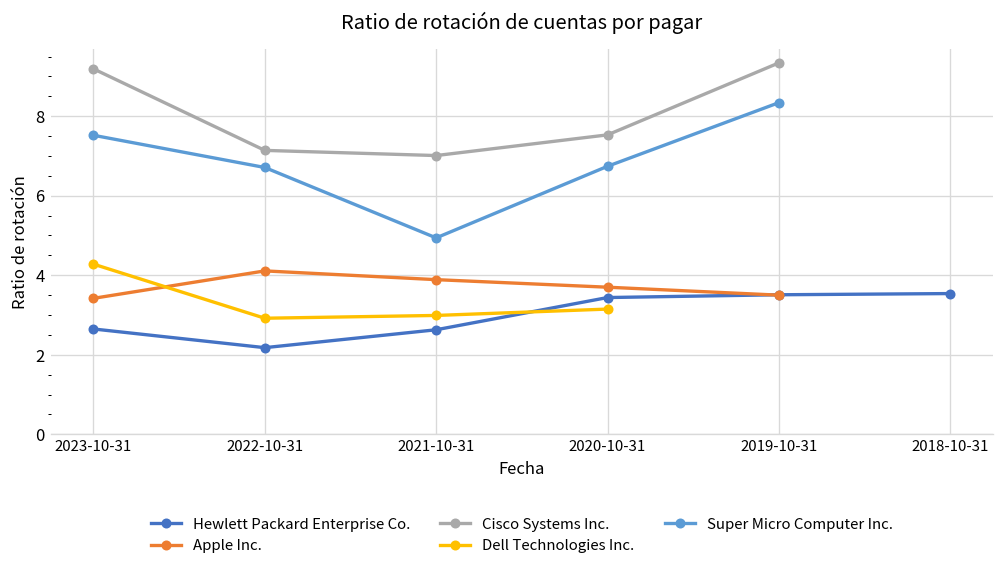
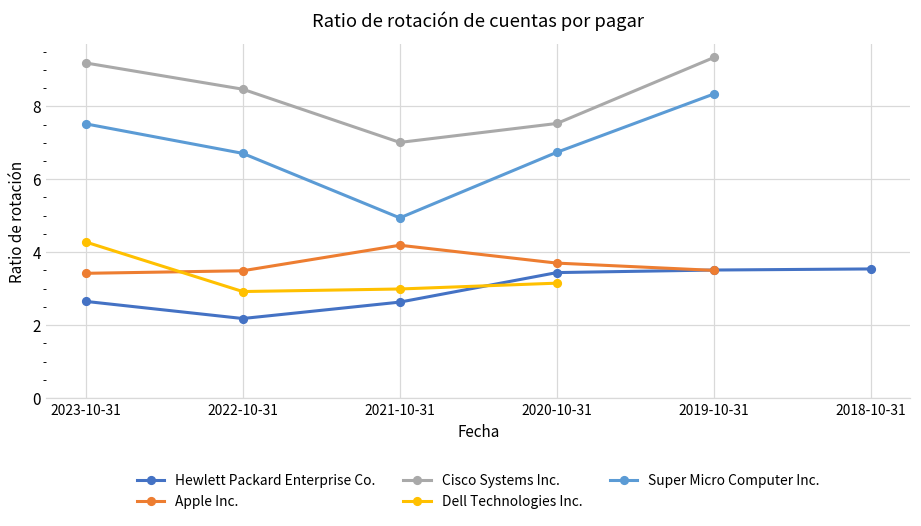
  {
    "Apple Inc.": {
      "2023-10-31": 3.4,
-     "2022-10-31": 4.1,
-     "2021-10-31": 3.9,
+     "2022-10-31": 3.5,
+     "2021-10-31": 4.2,
      "2020-10-31": 3.7
    },
    "Cisco Systems Inc.": {
      "2023-10-31": 9.2,
-     "2022-10-31": 7.1,
+     "2022-10-31": 8.5,
      "2021-10-31": 7.0,
      "2020-10-31": 7.5,
      "2019-10-31": 9.3
    },
    "Dell Technologies Inc.": {
      "2023-10-31": 4.3,
      "2022-10-31": 2.9,
      "2021-10-31": 3.0,
      "2020-10-31": 3.2
    }
  }
